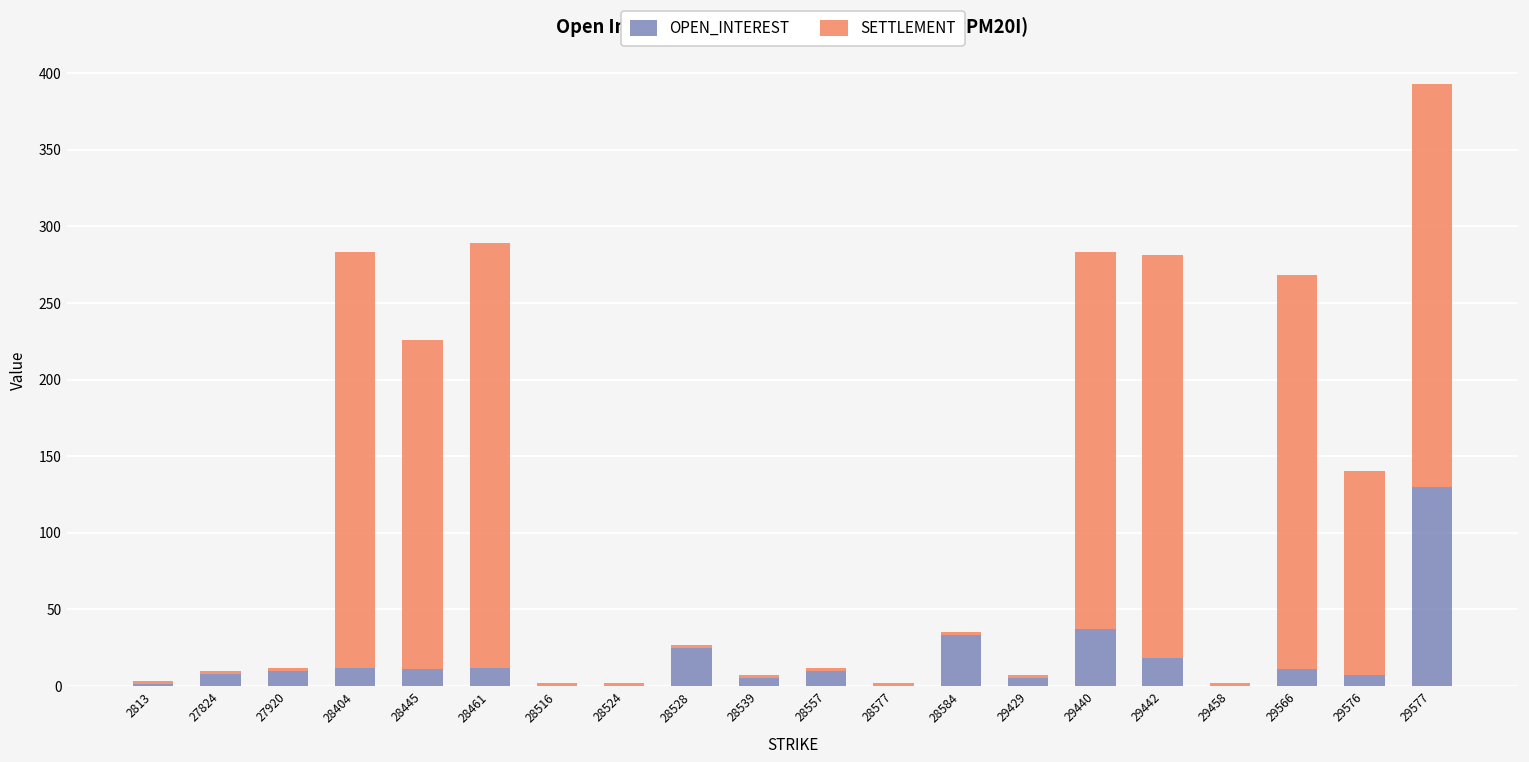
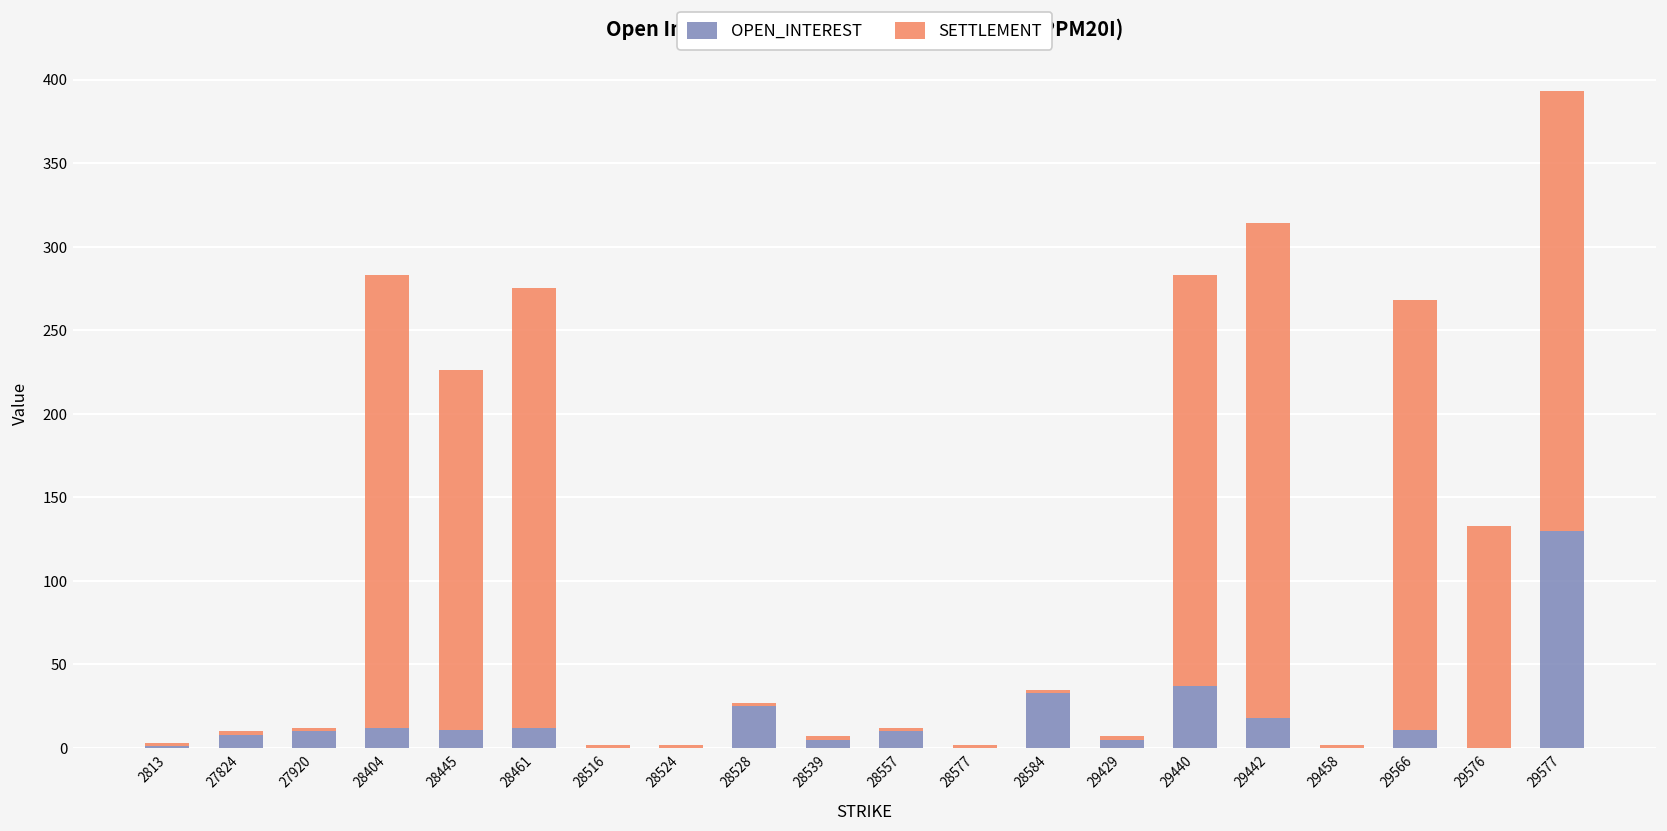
  {
    "OPEN_INTEREST": {
      "27824": 8,
      "27920": 10,
      "28404": 12,
      "28445": 11,
      "28461": 12,
      "28516": 0,
      "28524": 0,
      "28528": 25,
      "28539": 5,
      "28557": 10,
      "28577": 0,
      "28584": 33,
      "29429": 5,
      "29440": 37,
      "29442": 18,
      "29458": 0,
      "29566": 11,
-     "29576": 7,
+     "29576": 0,
      "29577": 130
    },
    "SETTLEMENT": {
      "2813": 2,
      "27824": 2,
      "27920": 2,
      "28404": 271,
      "28445": 215,
-     "28461": 277,
+     "28461": 263,
      "28516": 2,
      "28524": 2,
      "28528": 2,
      "28539": 2,
      "28557": 2,
      "28577": 2,
      "28584": 2,
      "29429": 2,
      "29440": 246,
-     "29442": 263,
+     "29442": 296,
      "29458": 2,
      "29566": 257,
      "29576": 133,
      "29577": 263
    }
  }
